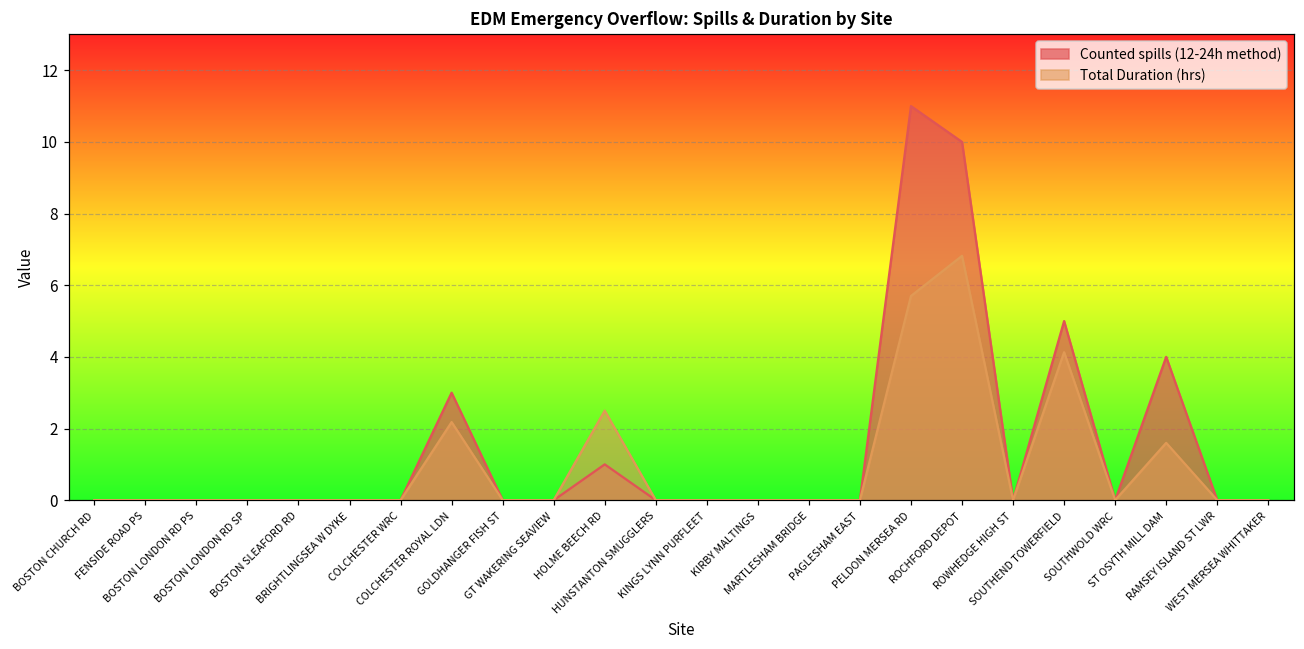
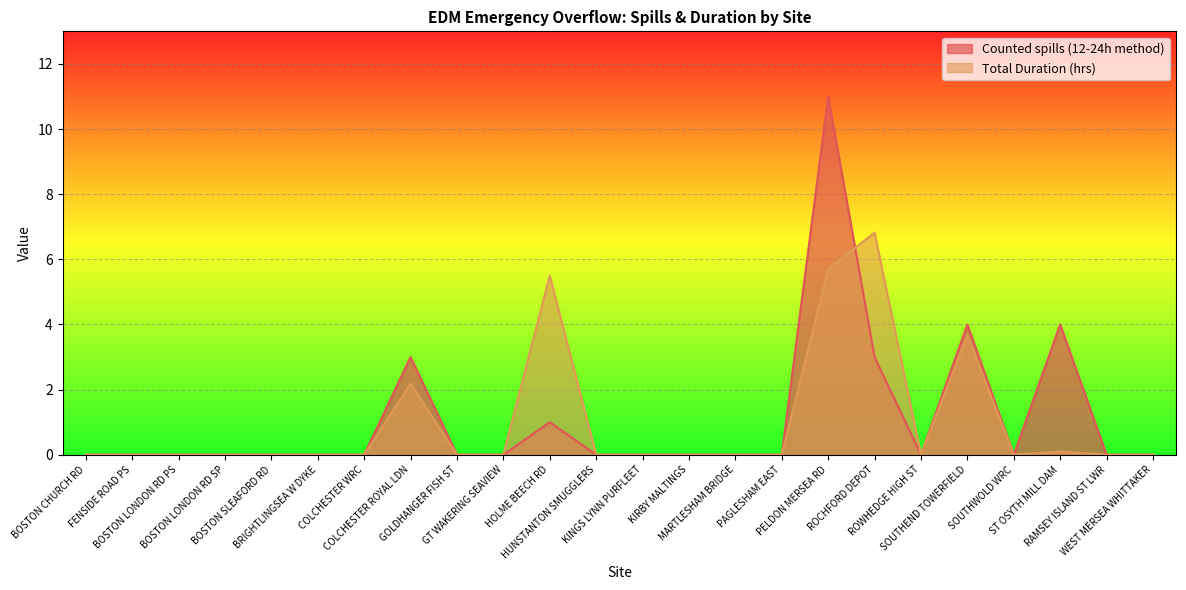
  {
    "Counted spills (12-24h method)": {
      "COLCHESTER ROYAL LDN": 3,
      "HOLME BEECH RD": 1,
      "PELDON MERSEA RD": 11,
-     "ROCHFORD DEPOT": 10,
-     "SOUTHEND TOWERFIELD": 5,
+     "ROCHFORD DEPOT": 3,
+     "SOUTHEND TOWERFIELD": 4,
      "ST OSYTH MILL DAM": 4
    },
    "Total Duration (hrs)": {
      "COLCHESTER ROYAL LDN": 2.2,
-     "HOLME BEECH RD": 2.5,
+     "HOLME BEECH RD": 5.5,
      "PELDON MERSEA RD": 5.7,
      "ROCHFORD DEPOT": 6.8,
-     "SOUTHEND TOWERFIELD": 4.1,
-     "ST OSYTH MILL DAM": 1.6
+     "SOUTHEND TOWERFIELD": 3.7,
+     "ST OSYTH MILL DAM": 0.1
    }
  }
